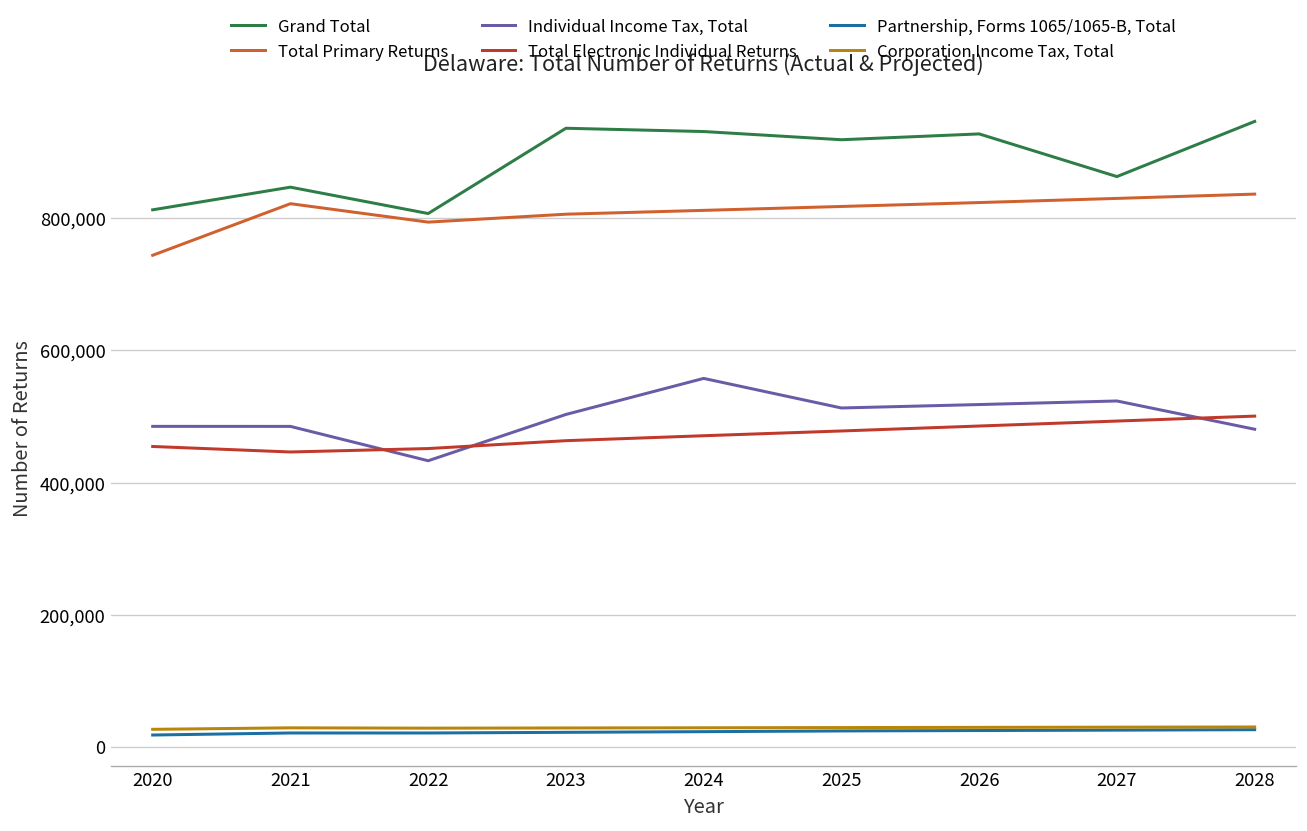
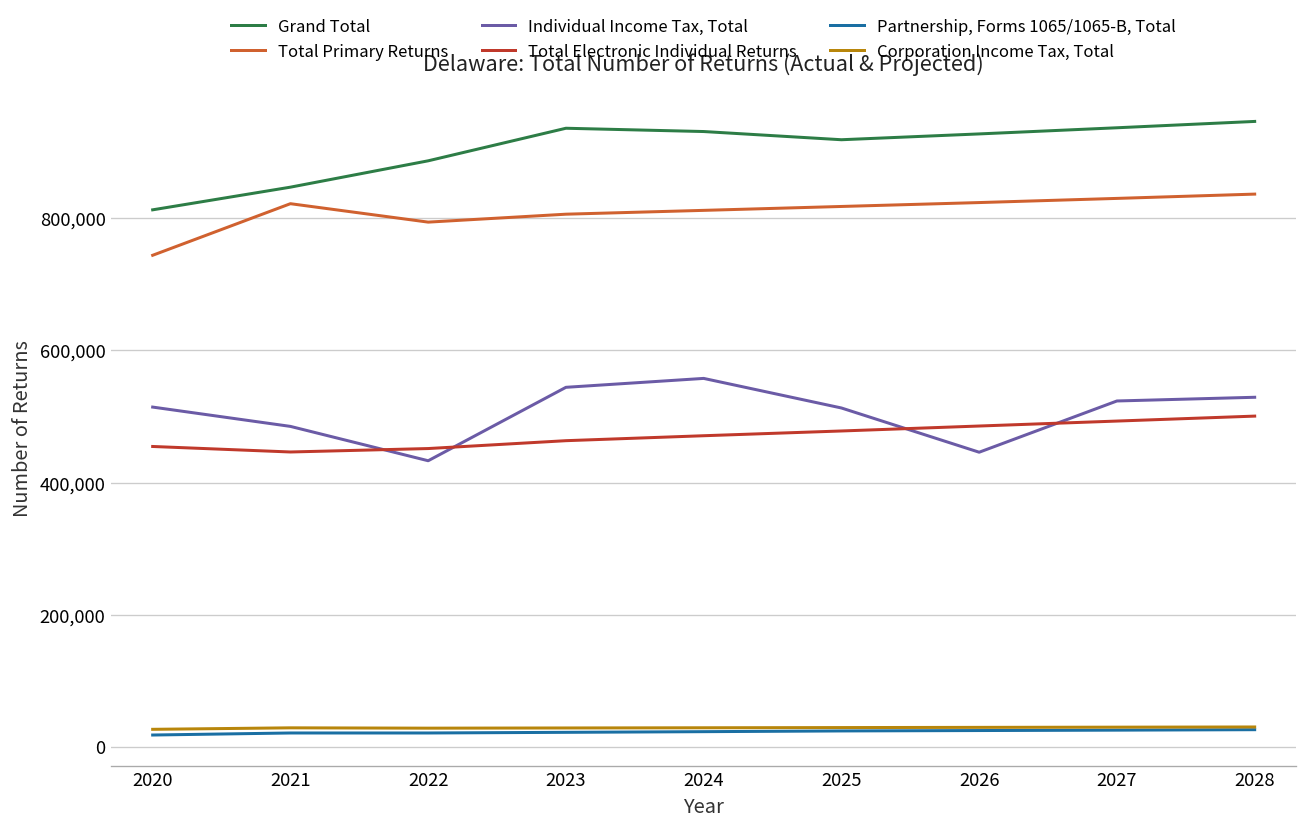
  {
    "Grand Total": {
      "2020": "810,000",
      "2021": "850,000",
-     "2022": "810,000",
+     "2022": "890,000",
      "2023": "940,000",
      "2024": "930,000",
      "2025": "920,000",
      "2026": "930,000",
-     "2027": "860,000",
+     "2027": "940,000",
      "2028": "950,000"
    },
    "Individual Income Tax, Total": {
-     "2020": "480,000",
+     "2020": "510,000",
      "2021": "480,000",
      "2022": "430,000",
-     "2023": "500,000",
+     "2023": "540,000",
      "2024": "560,000",
      "2025": "510,000",
-     "2026": "520,000",
+     "2026": "450,000",
      "2027": "520,000",
-     "2028": "480,000"
+     "2028": "530,000"
    },
    "Partnership, Forms 1065/1065-B, Total": {
      "2020": "20,000",
      "2021": "20,000",
      "2022": "20,000",
      "2023": "20,000",
      "2024": "20,000",
      "2025": "20,000",
      "2026": "20,000"
    }
  }
